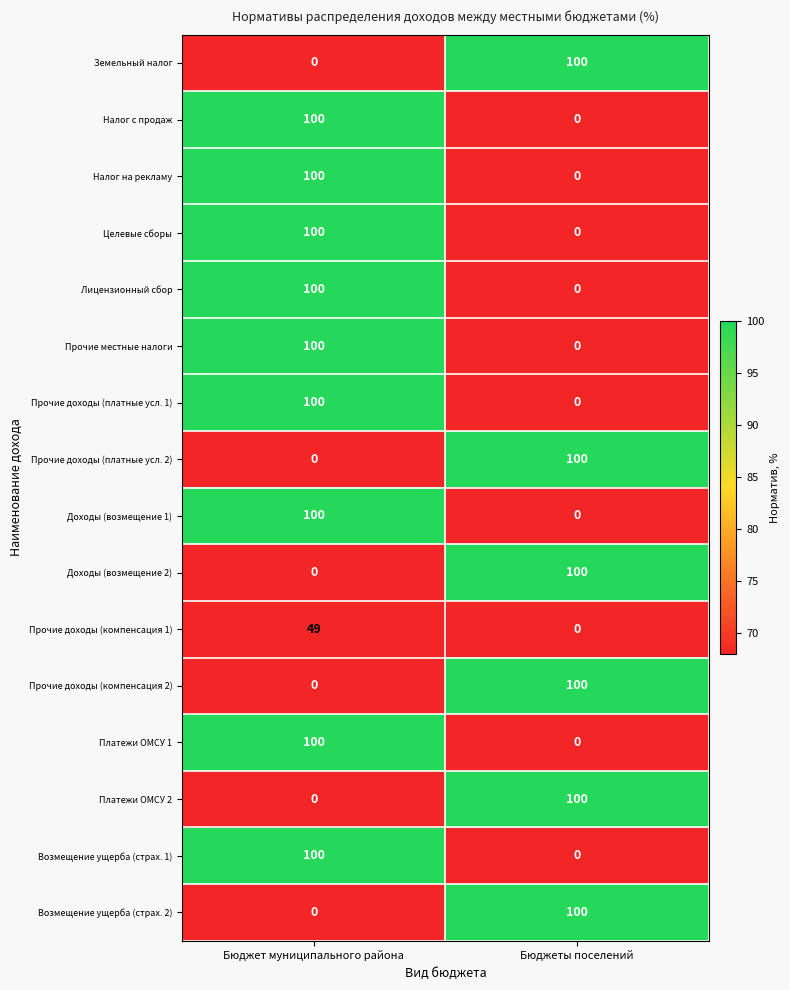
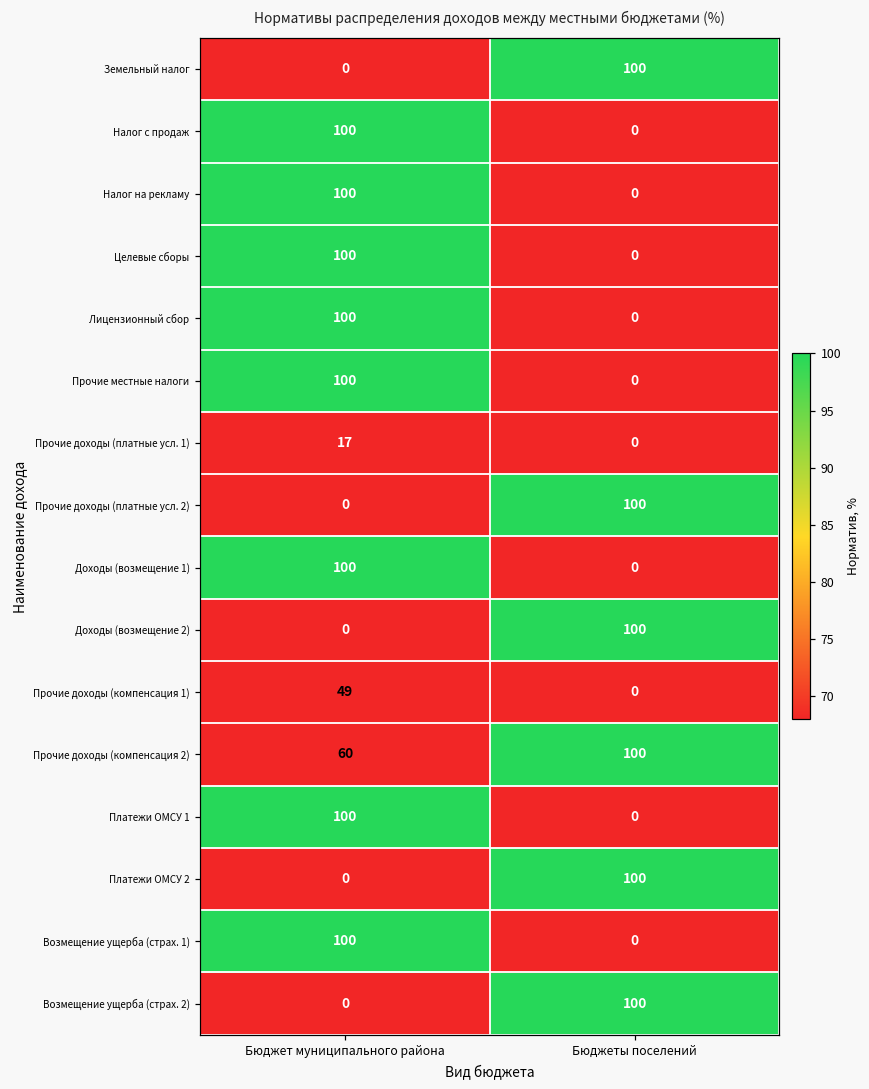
  {
    "Земельный налог": {
      "Бюджет муниципального района": 0,
      "Бюджеты поселений": 100
    },
    "Налог с продаж": {
      "Бюджет муниципального района": 100,
      "Бюджеты поселений": 0
    },
    "Налог на рекламу": {
      "Бюджет муниципального района": 100,
      "Бюджеты поселений": 0
    },
    "Целевые сборы": {
      "Бюджет муниципального района": 100,
      "Бюджеты поселений": 0
    },
    "Лицензионный сбор": {
      "Бюджет муниципального района": 100,
      "Бюджеты поселений": 0
    },
    "Прочие местные налоги": {
      "Бюджет муниципального района": 100,
      "Бюджеты поселений": 0
    },
    "Прочие доходы (платные усл. 1)": {
-     "Бюджет муниципального района": 100,
+     "Бюджет муниципального района": 17,
      "Бюджеты поселений": 0
    },
    "Прочие доходы (платные усл. 2)": {
      "Бюджет муниципального района": 0,
      "Бюджеты поселений": 100
    },
    "Доходы (возмещение 1)": {
      "Бюджет муниципального района": 100,
      "Бюджеты поселений": 0
    },
    "Доходы (возмещение 2)": {
      "Бюджет муниципального района": 0,
      "Бюджеты поселений": 100
    },
    "Прочие доходы (компенсация 1)": {
      "Бюджет муниципального района": 49,
      "Бюджеты поселений": 0
    },
    "Прочие доходы (компенсация 2)": {
-     "Бюджет муниципального района": 0,
+     "Бюджет муниципального района": 60,
      "Бюджеты поселений": 100
    },
    "Платежи ОМСУ 1": {
      "Бюджет муниципального района": 100,
      "Бюджеты поселений": 0
    },
    "Платежи ОМСУ 2": {
      "Бюджет муниципального района": 0,
      "Бюджеты поселений": 100
    },
    "Возмещение ущерба (страх. 1)": {
      "Бюджет муниципального района": 100,
      "Бюджеты поселений": 0
    },
    "Возмещение ущерба (страх. 2)": {
      "Бюджет муниципального района": 0,
      "Бюджеты поселений": 100
    }
  }
